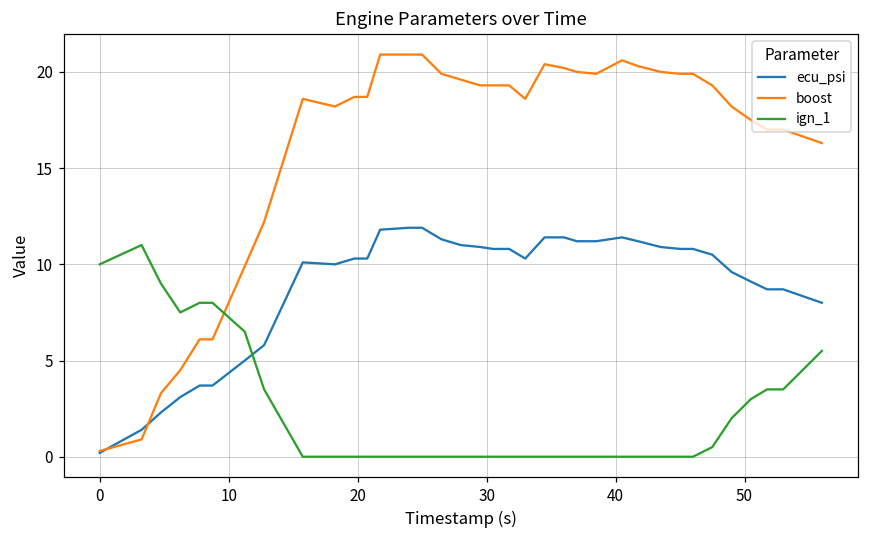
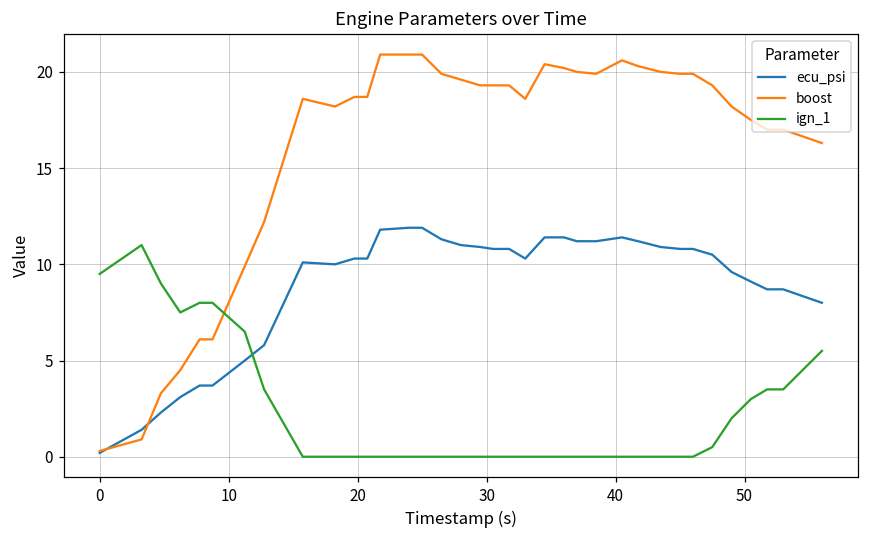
  {
    "ign_1": {
-     "0": 10.0
+     "0": 9.5
    }
  }
